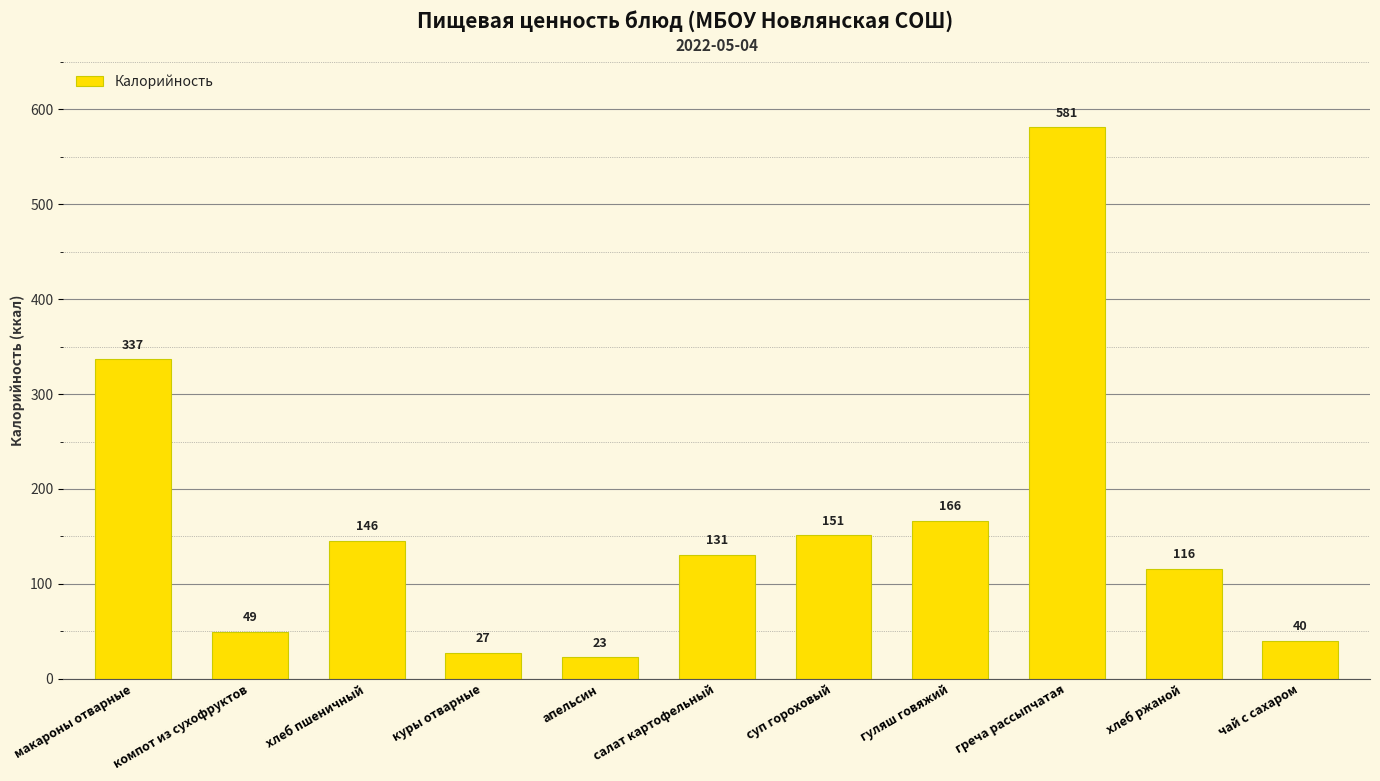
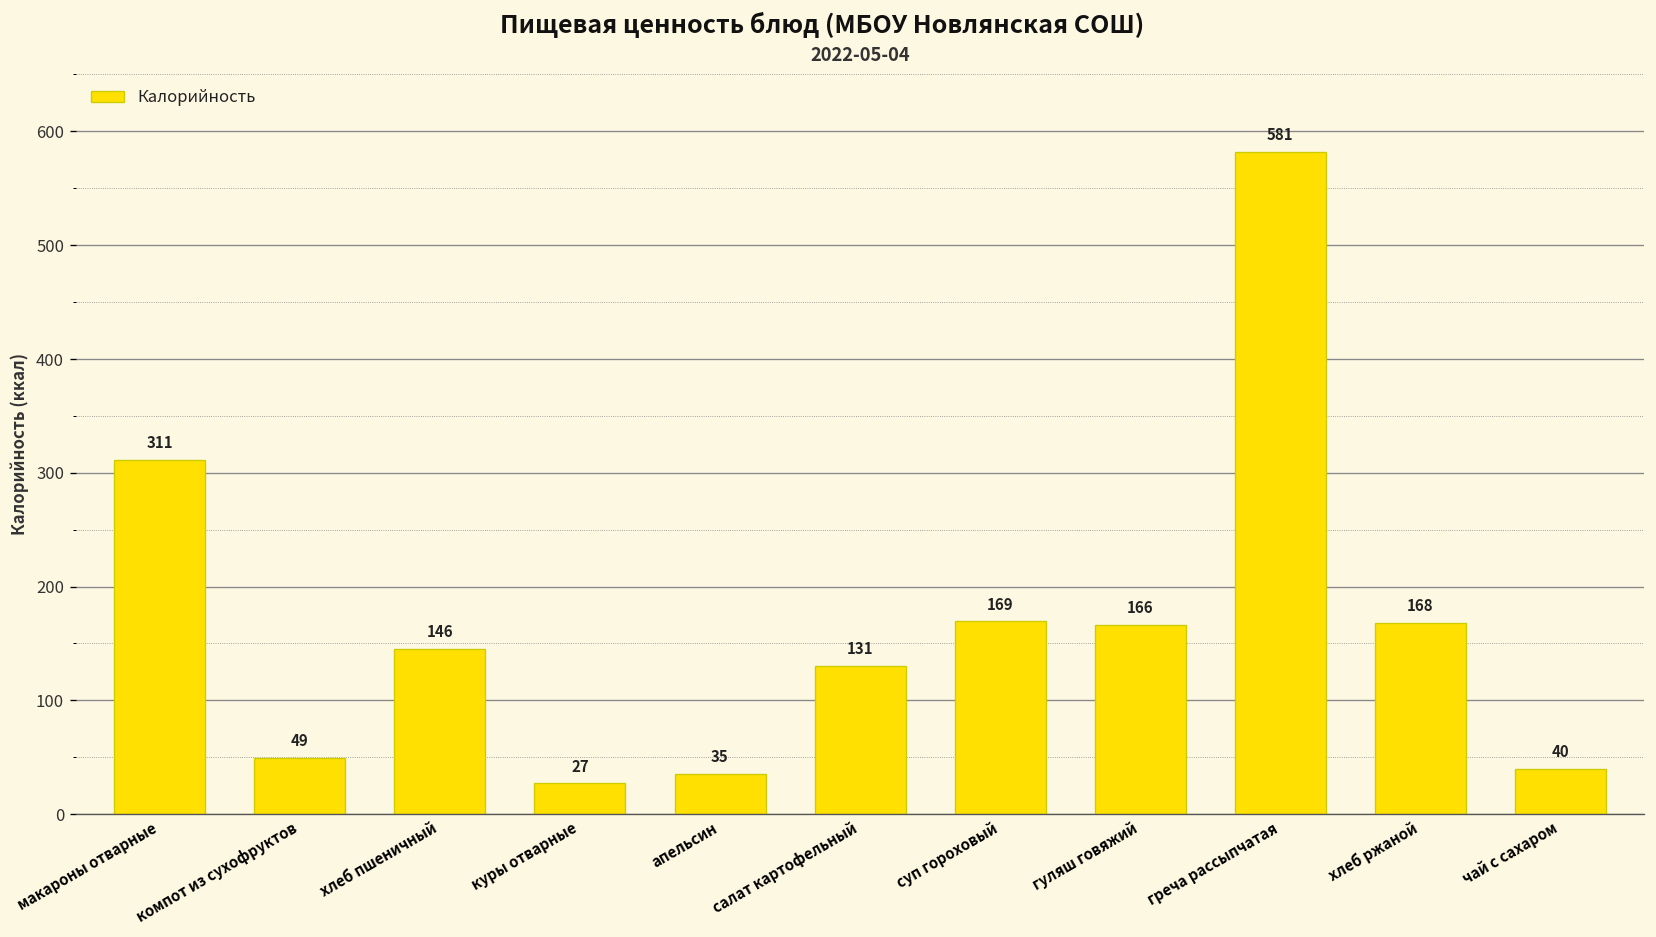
  {
-   "макароны отварные": 337,
+   "макароны отварные": 311,
    "компот из сухофруктов": 49,
    "хлеб пшеничный": 146,
    "куры отварные": 27,
-   "апельсин": 23,
+   "апельсин": 35,
    "салат картофельный": 131,
-   "суп гороховый": 151,
+   "суп гороховый": 169,
    "гуляш говяжий": 166,
    "греча рассыпчатая": 581,
-   "хлеб ржаной": 116,
+   "хлеб ржаной": 168,
    "чай с сахаром": 40
  }
